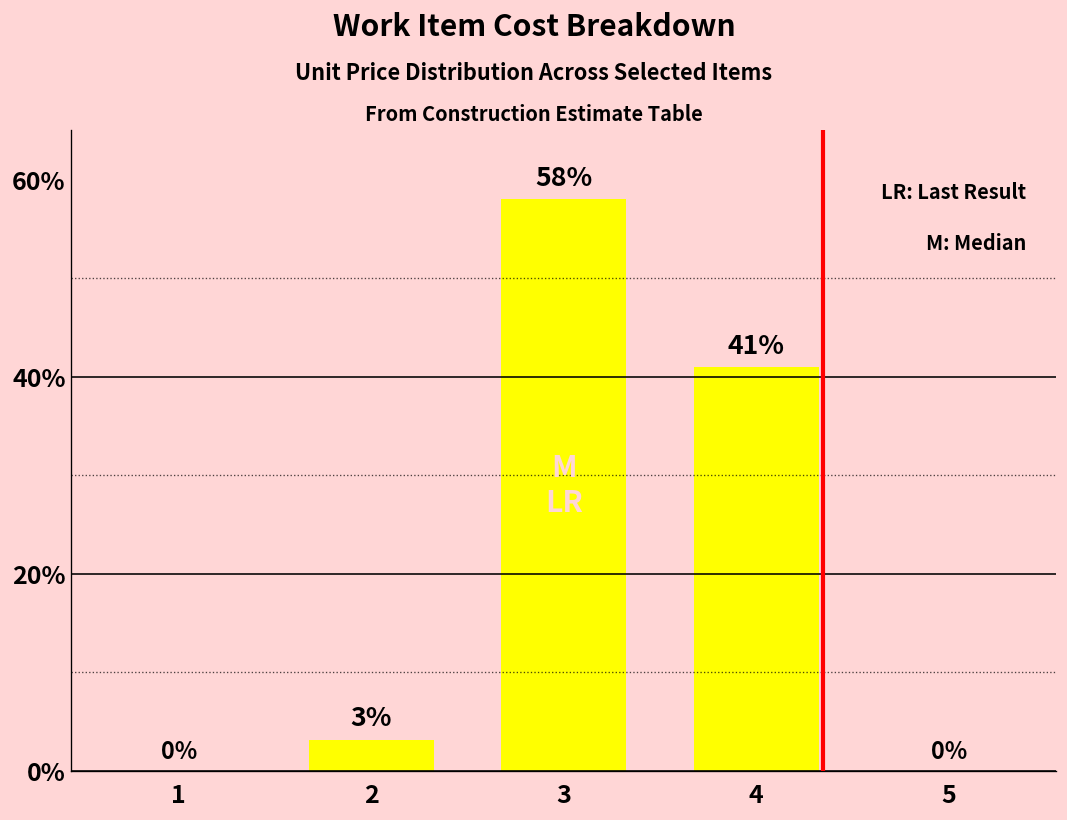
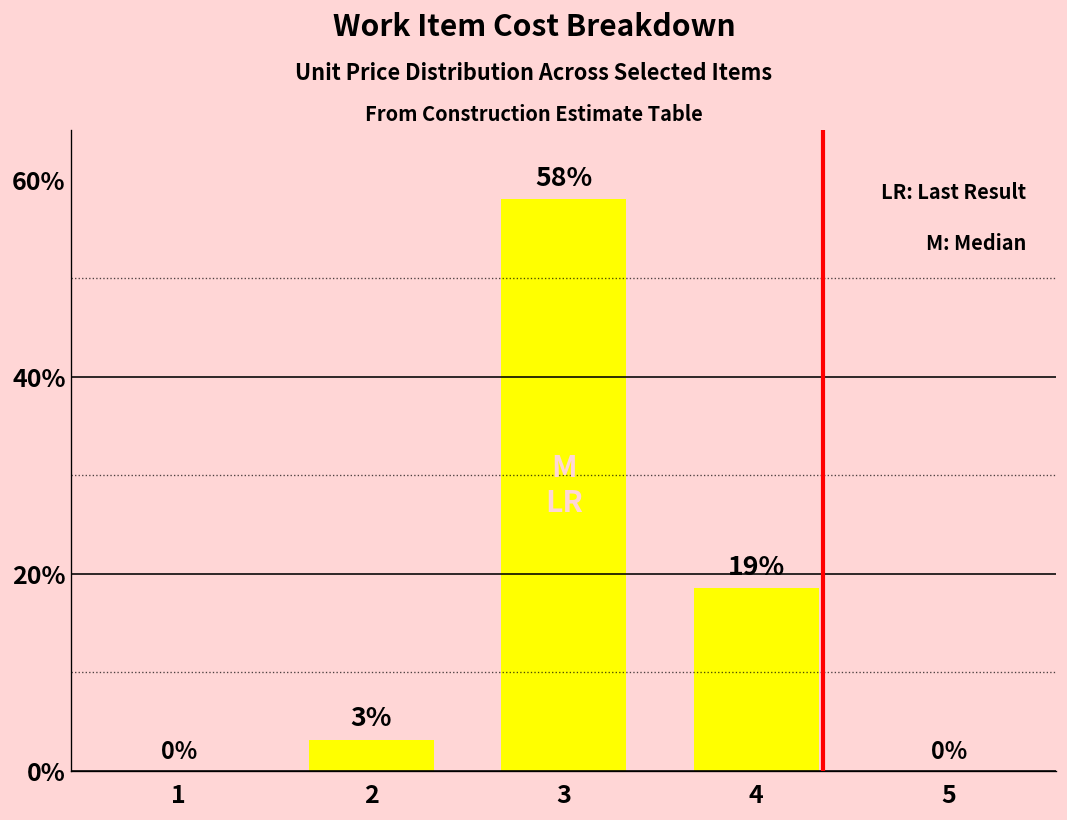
  {
    "1": "0%",
    "2": "3%",
    "3": "58%",
-   "4": "41%",
+   "4": "19%",
    "5": "0%"
  }
